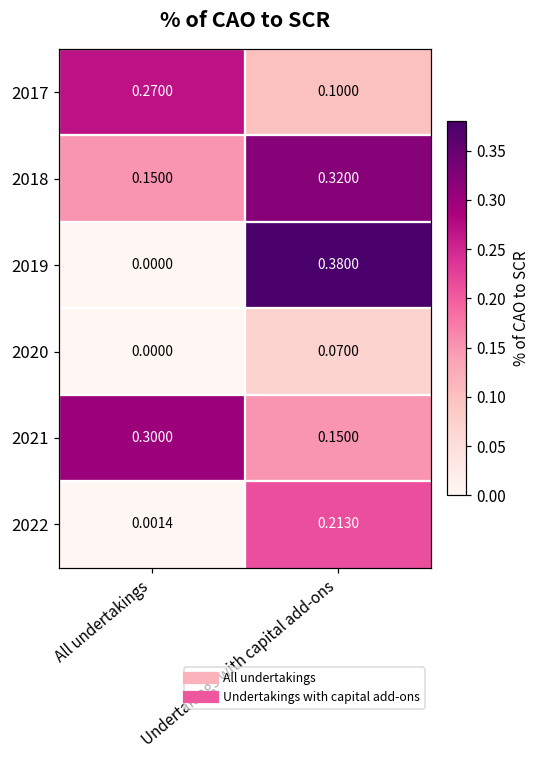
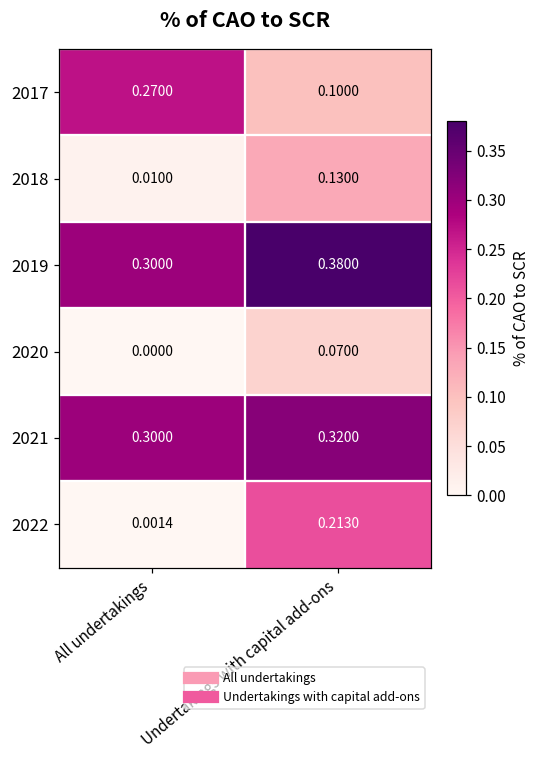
  {
    "2017": {
      "All undertakings": 0.2700,
      "Undertakings with capital add-ons": 0.1000
    },
    "2018": {
-     "All undertakings": 0.1500,
-     "Undertakings with capital add-ons": 0.3200
+     "All undertakings": 0.0100,
+     "Undertakings with capital add-ons": 0.1300
    },
    "2019": {
-     "All undertakings": 0.0000,
+     "All undertakings": 0.3000,
      "Undertakings with capital add-ons": 0.3800
    },
    "2020": {
      "All undertakings": 0.0000,
      "Undertakings with capital add-ons": 0.0700
    },
    "2021": {
      "All undertakings": 0.3000,
-     "Undertakings with capital add-ons": 0.1500
+     "Undertakings with capital add-ons": 0.3200
    },
    "2022": {
      "All undertakings": 0.0014,
      "Undertakings with capital add-ons": 0.2130
    }
  }
